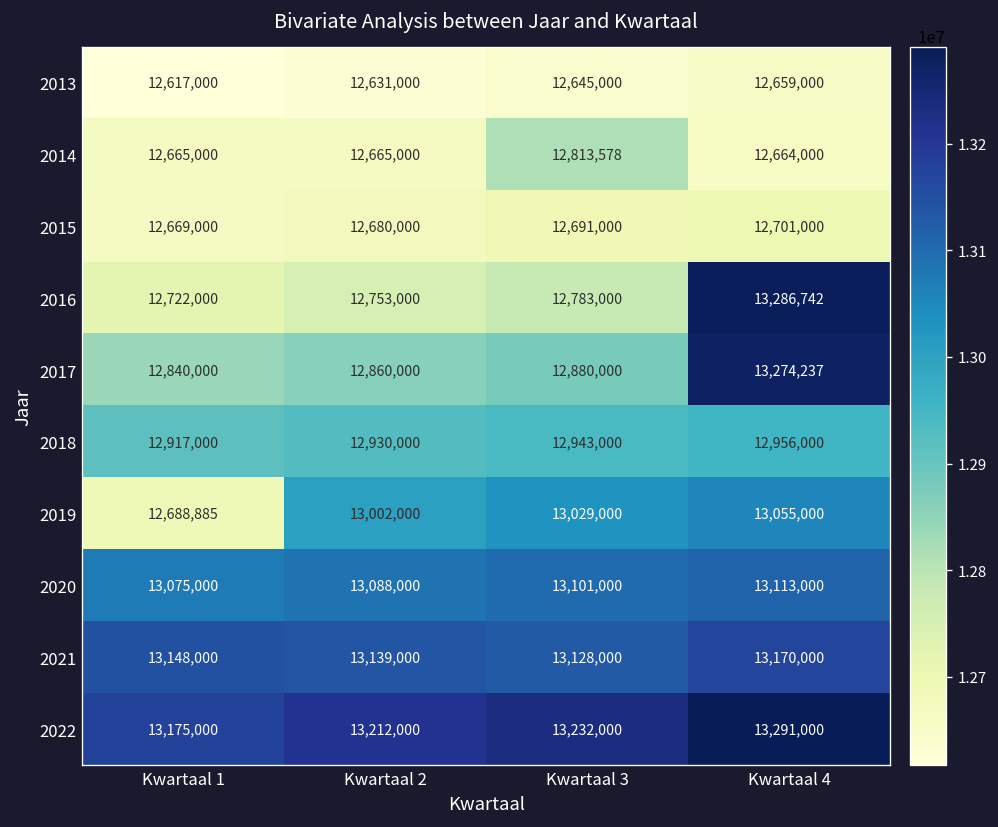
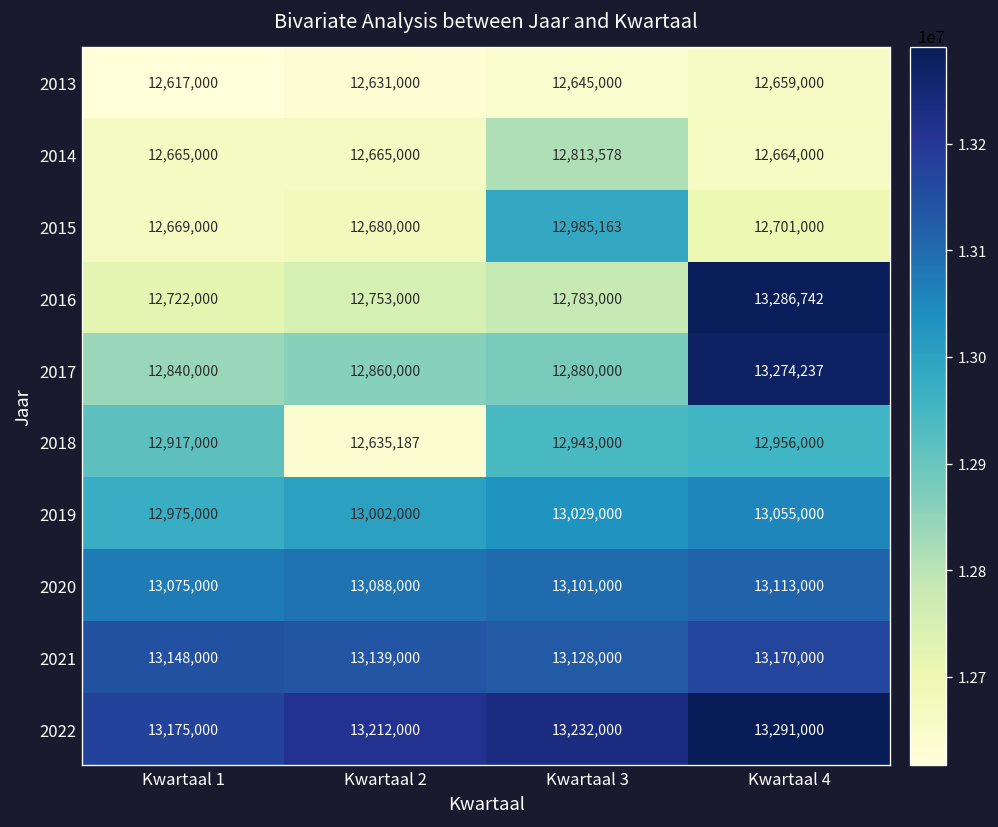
  {
    "2013": {
      "Kwartaal 1": "12,617,000",
      "Kwartaal 2": "12,631,000",
      "Kwartaal 3": "12,645,000",
      "Kwartaal 4": "12,659,000"
    },
    "2014": {
      "Kwartaal 1": "12,665,000",
      "Kwartaal 2": "12,665,000",
      "Kwartaal 3": "12,813,578",
      "Kwartaal 4": "12,664,000"
    },
    "2015": {
      "Kwartaal 1": "12,669,000",
      "Kwartaal 2": "12,680,000",
-     "Kwartaal 3": "12,691,000",
+     "Kwartaal 3": "12,985,163",
      "Kwartaal 4": "12,701,000"
    },
    "2016": {
      "Kwartaal 1": "12,722,000",
      "Kwartaal 2": "12,753,000",
      "Kwartaal 3": "12,783,000",
      "Kwartaal 4": "13,286,742"
    },
    "2017": {
      "Kwartaal 1": "12,840,000",
      "Kwartaal 2": "12,860,000",
      "Kwartaal 3": "12,880,000",
      "Kwartaal 4": "13,274,237"
    },
    "2018": {
      "Kwartaal 1": "12,917,000",
-     "Kwartaal 2": "12,930,000",
+     "Kwartaal 2": "12,635,187",
      "Kwartaal 3": "12,943,000",
      "Kwartaal 4": "12,956,000"
    },
    "2019": {
-     "Kwartaal 1": "12,688,885",
+     "Kwartaal 1": "12,975,000",
      "Kwartaal 2": "13,002,000",
      "Kwartaal 3": "13,029,000",
      "Kwartaal 4": "13,055,000"
    },
    "2020": {
      "Kwartaal 1": "13,075,000",
      "Kwartaal 2": "13,088,000",
      "Kwartaal 3": "13,101,000",
      "Kwartaal 4": "13,113,000"
    },
    "2021": {
      "Kwartaal 1": "13,148,000",
      "Kwartaal 2": "13,139,000",
      "Kwartaal 3": "13,128,000",
      "Kwartaal 4": "13,170,000"
    },
    "2022": {
      "Kwartaal 1": "13,175,000",
      "Kwartaal 2": "13,212,000",
      "Kwartaal 3": "13,232,000",
      "Kwartaal 4": "13,291,000"
    }
  }
